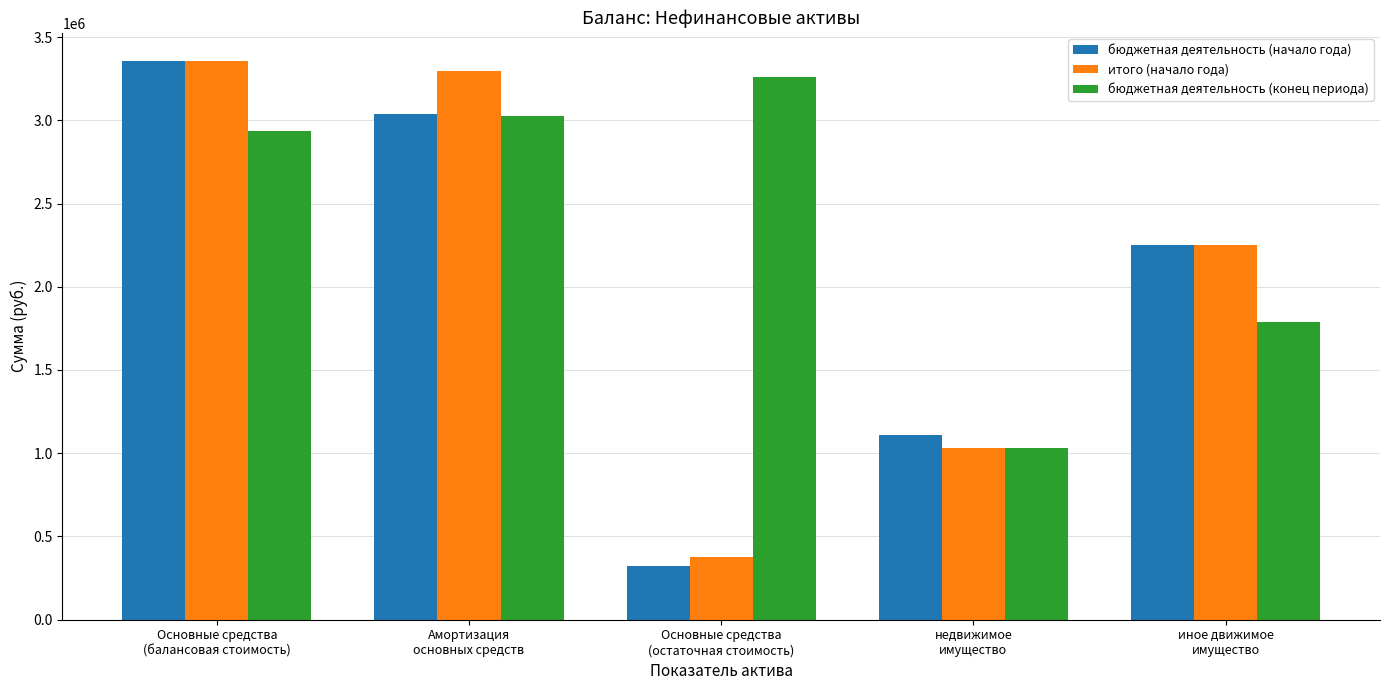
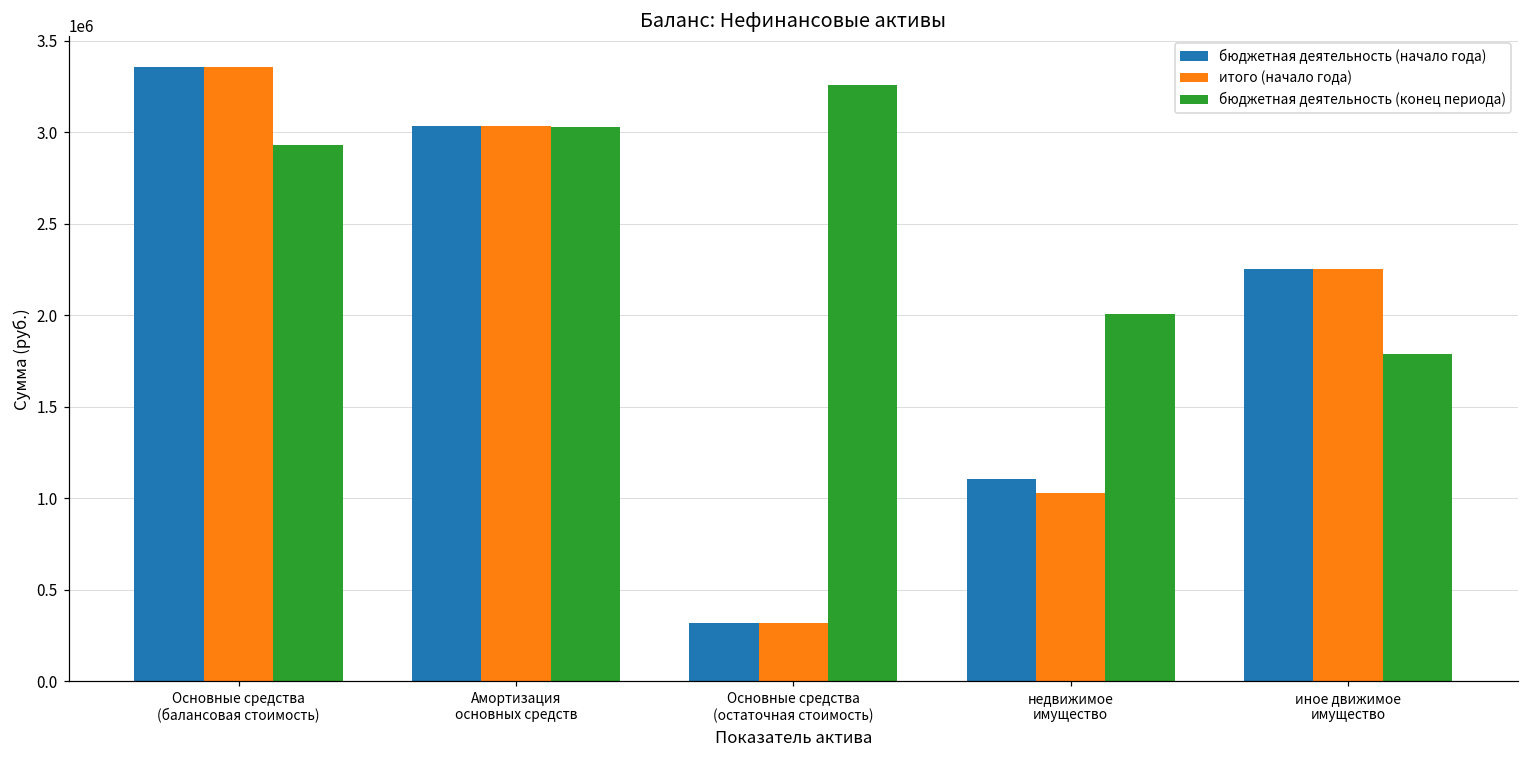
  {
    "бюджетная деятельность (начало года)": {
      "Основные средства (балансовая стоимость)": 3360000,
      "Амортизация основных средств": 3040000,
      "Основные средства (остаточная стоимость)": 320000,
      "недвижимое имущество": 1110000,
      "иное движимое имущество": 2250000
    },
    "итого (начало года)": {
      "Основные средства (балансовая стоимость)": 3360000,
-     "Амортизация основных средств": 3300000,
-     "Основные средства (остаточная стоимость)": 370000,
+     "Амортизация основных средств": 3040000,
+     "Основные средства (остаточная стоимость)": 320000,
      "недвижимое имущество": 1030000,
      "иное движимое имущество": 2250000
    },
    "бюджетная деятельность (конец периода)": {
      "Основные средства (балансовая стоимость)": 2930000,
      "Амортизация основных средств": 3030000,
      "Основные средства (остаточная стоимость)": 3260000,
-     "недвижимое имущество": 1030000,
+     "недвижимое имущество": 2010000,
      "иное движимое имущество": 1790000
    }
  }
